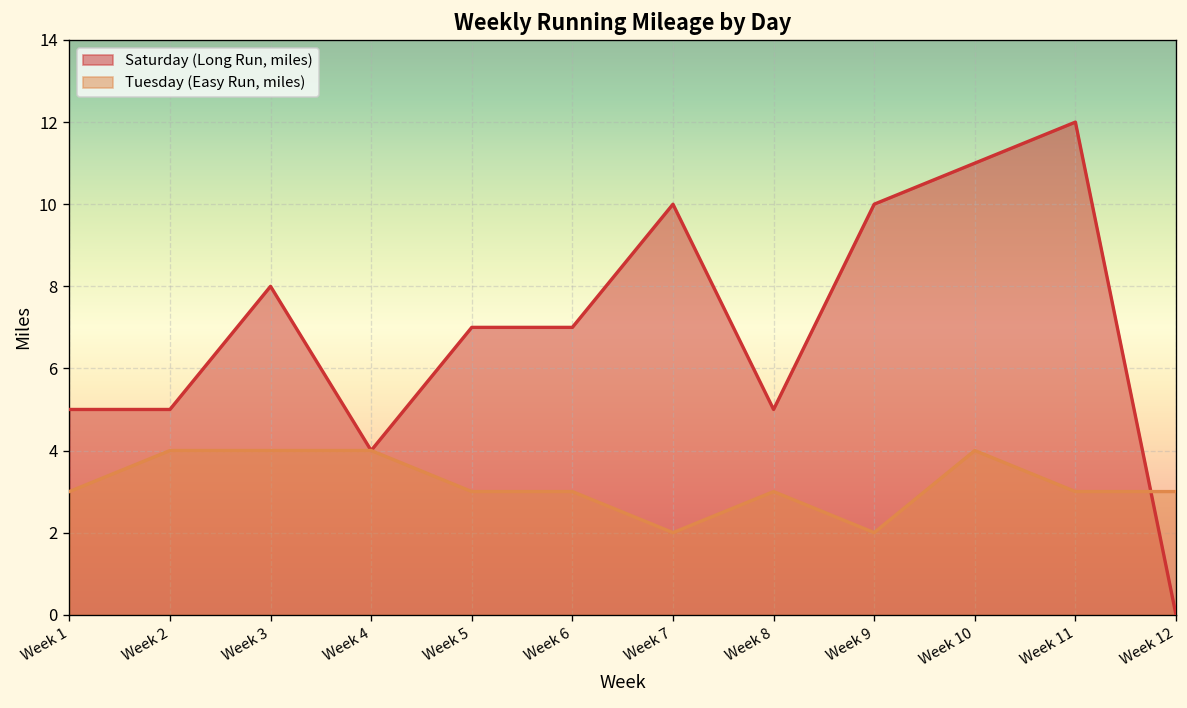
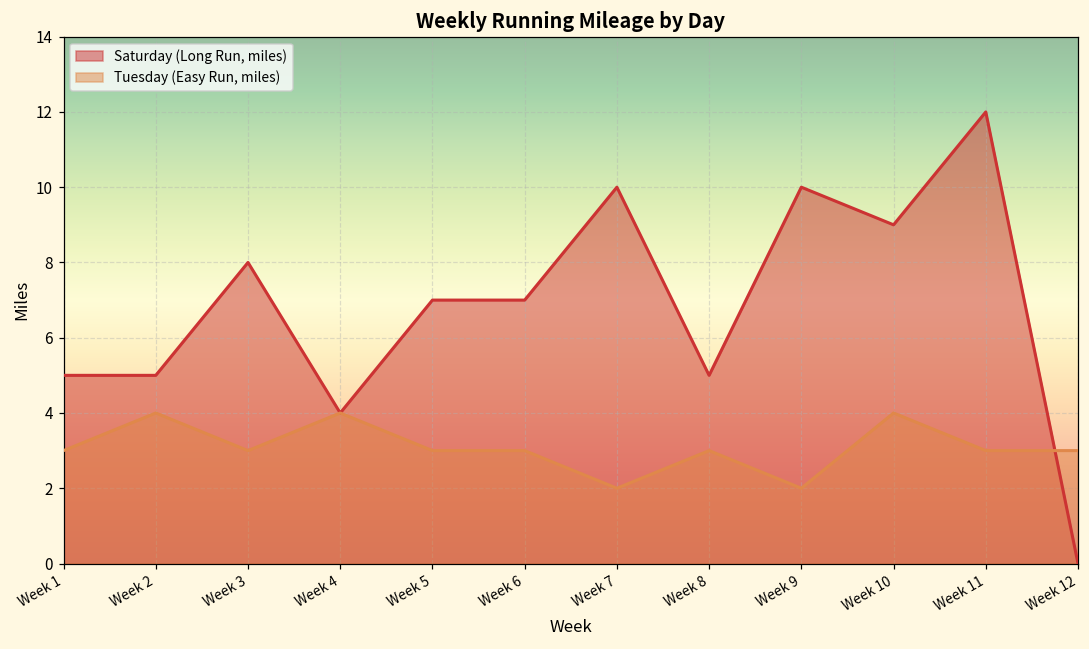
  {
    "Saturday (Long Run, miles)": {
      "Week 1": 5,
      "Week 2": 5,
      "Week 3": 8,
      "Week 5": 7,
      "Week 6": 7,
      "Week 7": 10,
      "Week 8": 5,
      "Week 9": 10,
-     "Week 10": 11,
+     "Week 10": 9,
      "Week 11": 12,
      "Week 12": 0
    },
    "Tuesday (Easy Run, miles)": {
      "Week 1": 3,
      "Week 2": 4,
-     "Week 3": 4,
+     "Week 3": 3,
      "Week 5": 3,
      "Week 6": 3,
      "Week 7": 2,
      "Week 8": 3,
      "Week 9": 2,
      "Week 10": 4,
      "Week 11": 3,
      "Week 12": 3
    }
  }
